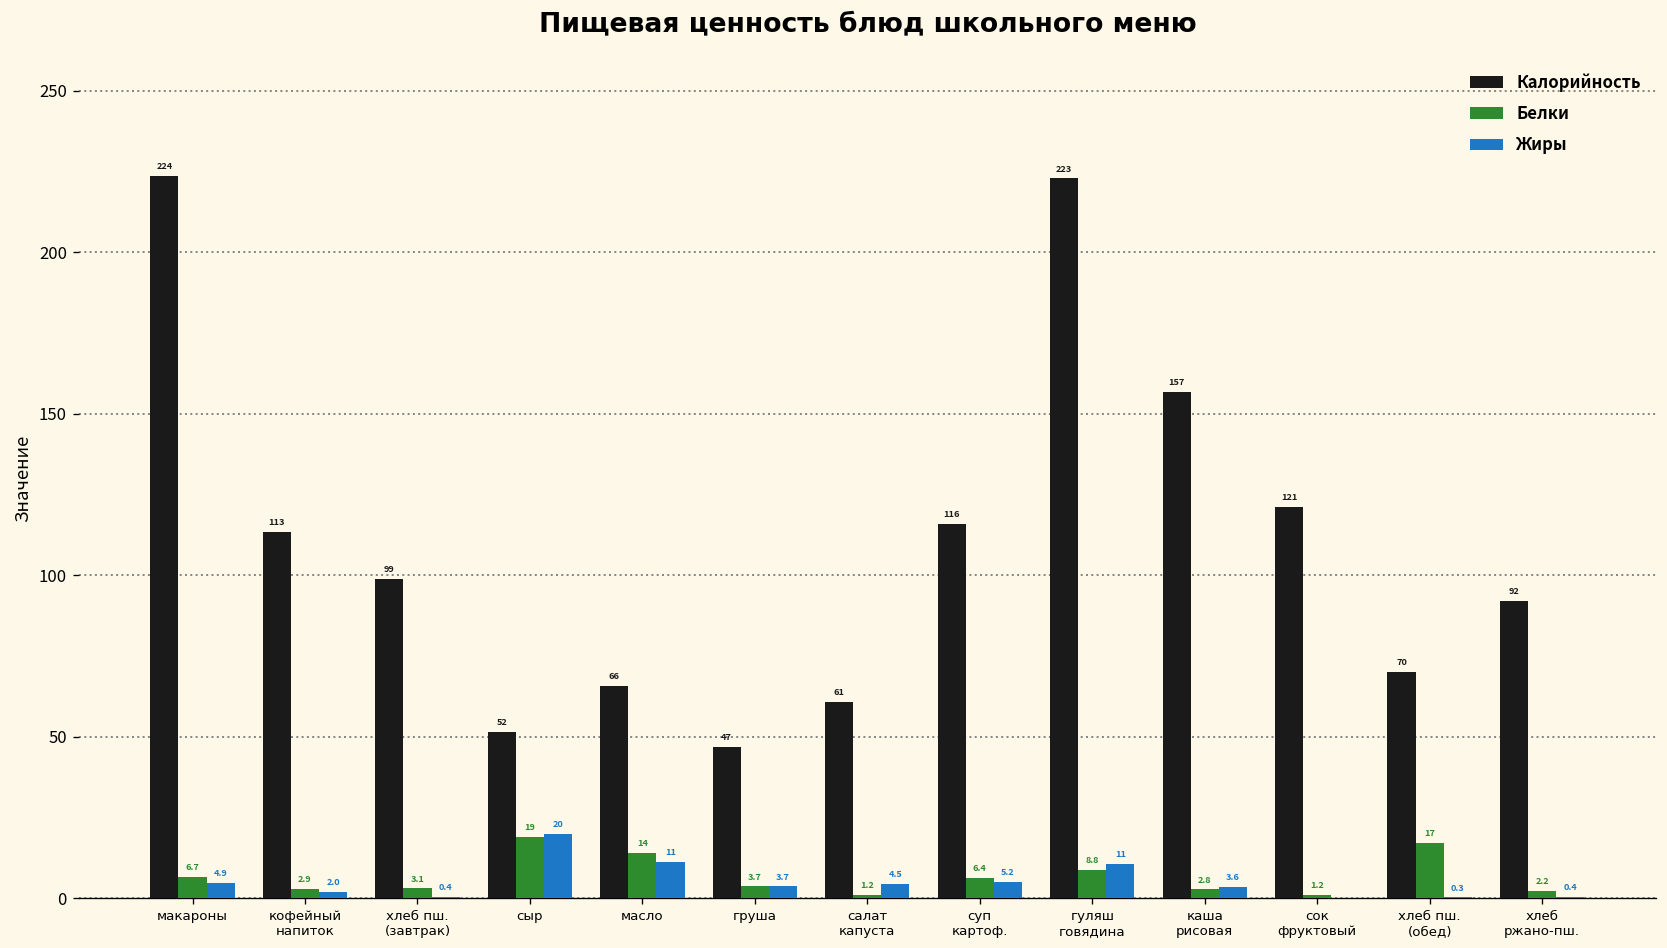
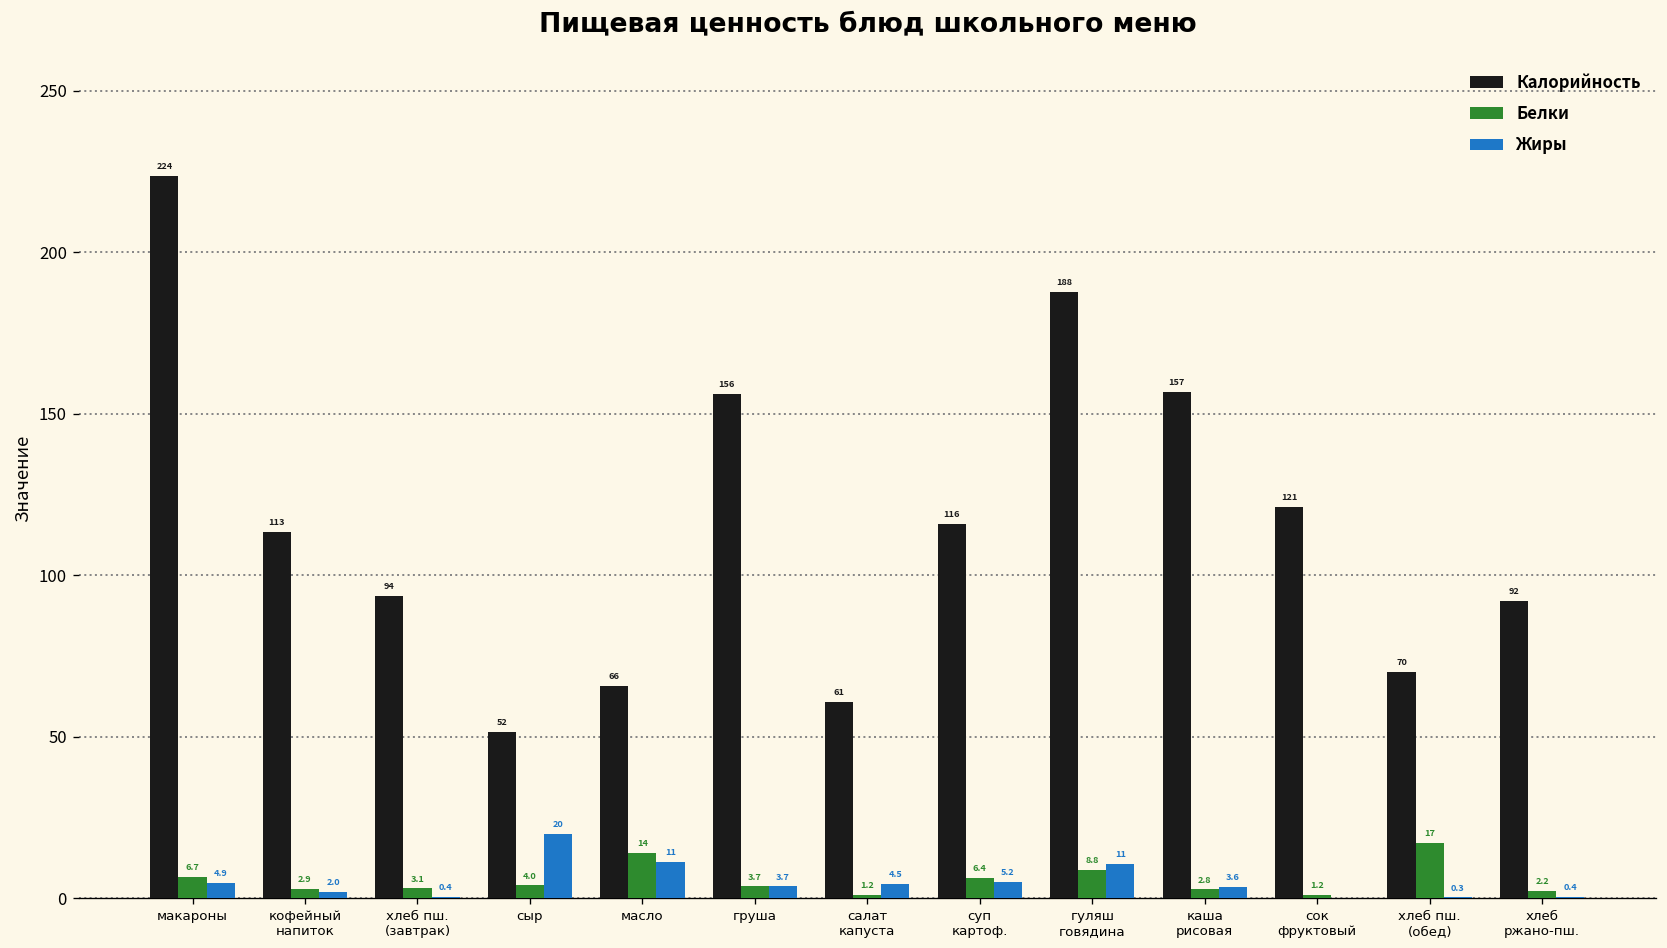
  {
    "Калорийность": {
      "макароны": 224,
      "кофейный напиток": 113,
-     "хлеб пш. (завтрак)": 99,
+     "хлеб пш. (завтрак)": 94,
      "сыр": 52,
      "масло": 66,
-     "груша": 47,
+     "груша": 156,
      "салат капуста": 61,
      "суп картоф.": 116,
-     "гуляш говядина": 223,
+     "гуляш говядина": 188,
      "каша рисовая": 157,
      "сок фруктовый": 121,
      "хлеб пш. (обед)": 70,
      "хлеб ржано-пш.": 92
    },
    "Белки": {
      "макароны": 6.7,
      "кофейный напиток": 2.9,
      "хлеб пш. (завтрак)": 3.1,
-     "сыр": 19,
+     "сыр": 4.0,
      "масло": 14,
      "груша": 3.7,
      "салат капуста": 1.2,
      "суп картоф.": 6.4,
      "гуляш говядина": 8.8,
      "каша рисовая": 2.8,
      "сок фруктовый": 1.2,
      "хлеб пш. (обед)": 17,
      "хлеб ржано-пш.": 2.2
    },
    "Жиры": {
      "макароны": 4.9,
      "кофейный напиток": 2.0,
      "хлеб пш. (завтрак)": 0.4,
      "сыр": 20,
      "масло": 11,
      "груша": 3.7,
      "салат капуста": 4.5,
      "суп картоф.": 5.2,
      "гуляш говядина": 11,
      "каша рисовая": 3.6,
      "хлеб пш. (обед)": 0.3,
      "хлеб ржано-пш.": 0.4
    }
  }
